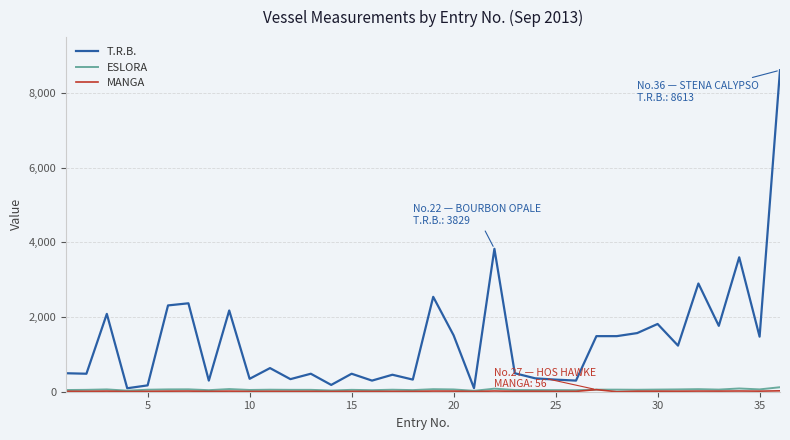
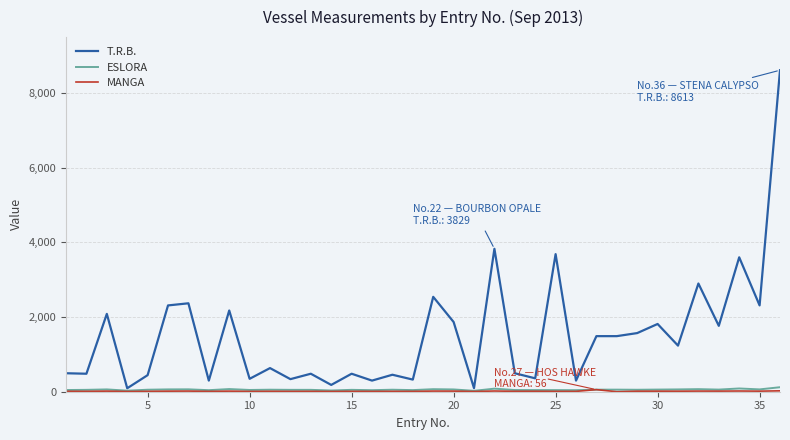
  {
    "T.R.B.": {
-     "5": "200",
+     "5": "400",
      "10": "300",
      "15": "500",
-     "20": "1,500",
-     "25": "300",
+     "20": "1,900",
+     "25": "3,700",
      "30": "1,800",
-     "35": "1,500"
+     "35": "2,300"
    }
  }
